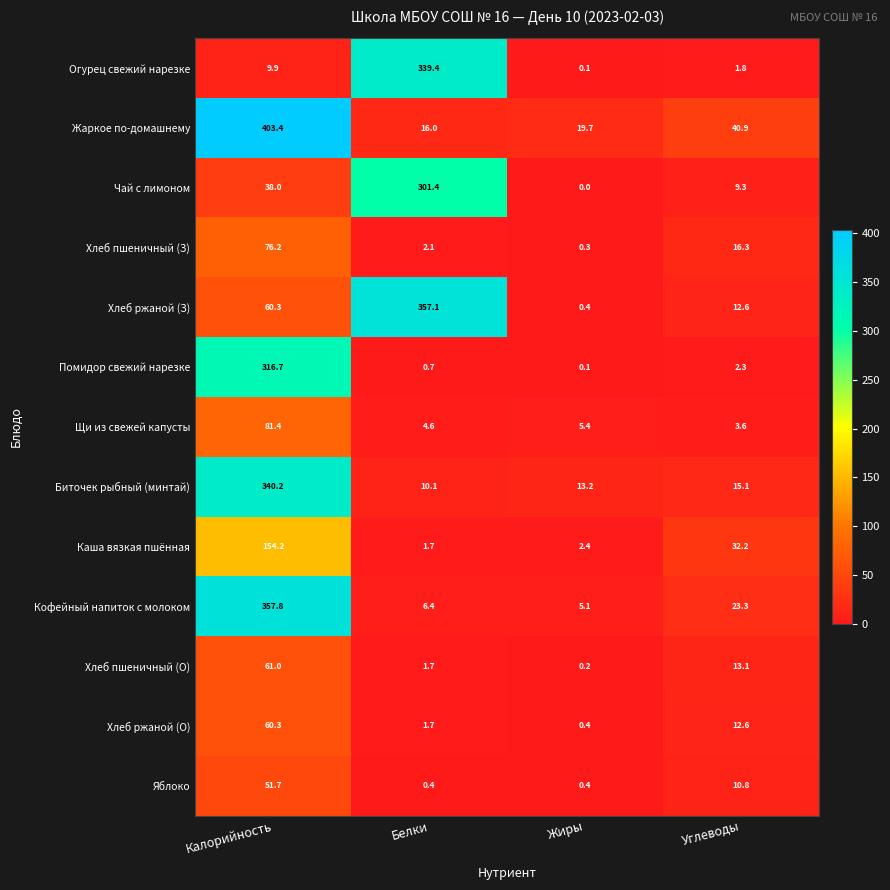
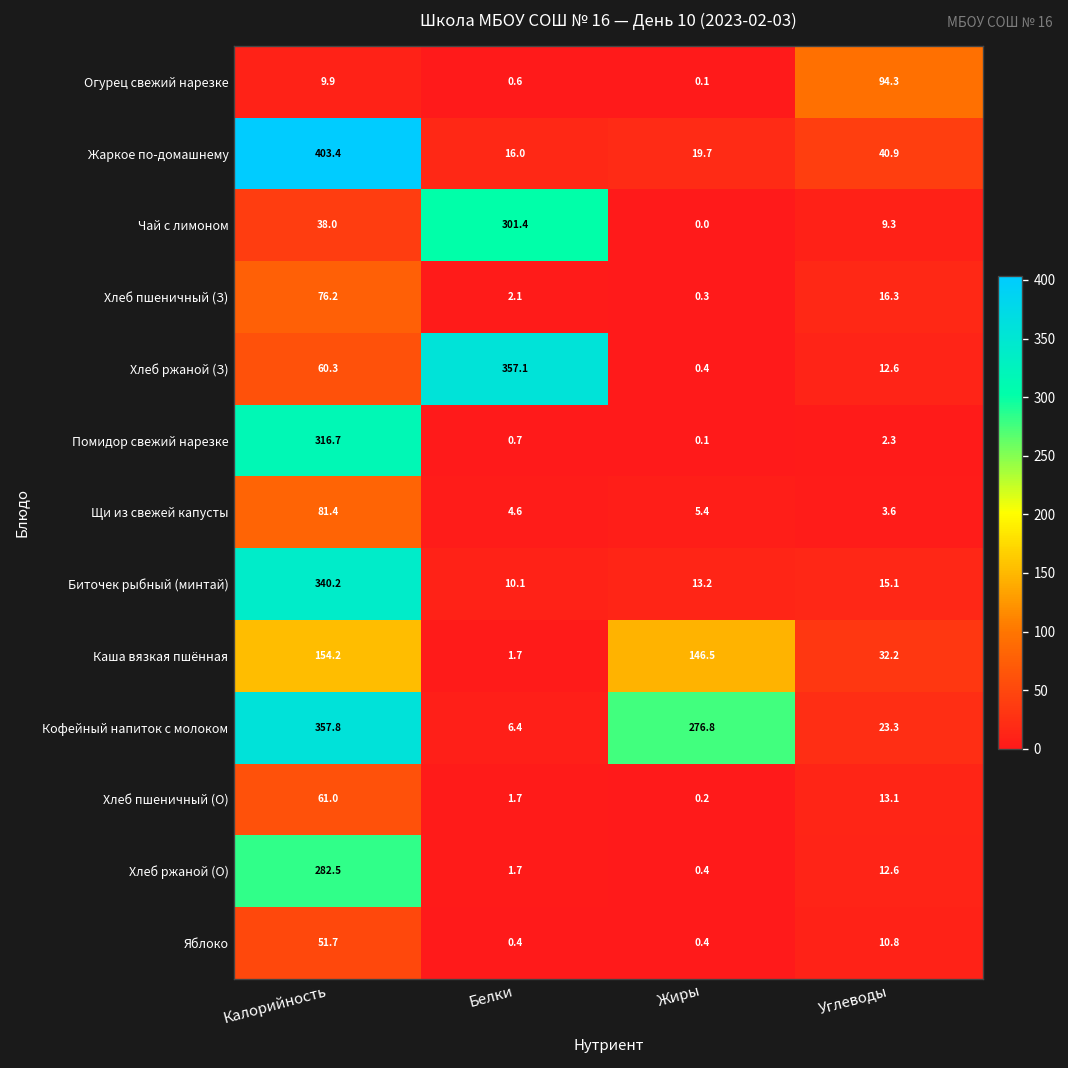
  {
    "Огурец свежий нарезке": {
      "Калорийность": 9.9,
-     "Белки": 339.4,
+     "Белки": 0.6,
      "Жиры": 0.1,
-     "Углеводы": 1.8
+     "Углеводы": 94.3
    },
    "Жаркое по-домашнему": {
      "Калорийность": 403.4,
      "Белки": 16.0,
      "Жиры": 19.7,
      "Углеводы": 40.9
    },
    "Чай с лимоном": {
      "Калорийность": 38.0,
      "Белки": 301.4,
      "Жиры": 0.0,
      "Углеводы": 9.3
    },
    "Хлеб пшеничный (З)": {
      "Калорийность": 76.2,
      "Белки": 2.1,
      "Жиры": 0.3,
      "Углеводы": 16.3
    },
    "Хлеб ржаной (З)": {
      "Калорийность": 60.3,
      "Белки": 357.1,
      "Жиры": 0.4,
      "Углеводы": 12.6
    },
    "Помидор свежий нарезке": {
      "Калорийность": 316.7,
      "Белки": 0.7,
      "Жиры": 0.1,
      "Углеводы": 2.3
    },
    "Щи из свежей капусты": {
      "Калорийность": 81.4,
      "Белки": 4.6,
      "Жиры": 5.4,
      "Углеводы": 3.6
    },
    "Биточек рыбный (минтай)": {
      "Калорийность": 340.2,
      "Белки": 10.1,
      "Жиры": 13.2,
      "Углеводы": 15.1
    },
    "Каша вязкая пшённая": {
      "Калорийность": 154.2,
      "Белки": 1.7,
-     "Жиры": 2.4,
+     "Жиры": 146.5,
      "Углеводы": 32.2
    },
    "Кофейный напиток с молоком": {
      "Калорийность": 357.8,
      "Белки": 6.4,
-     "Жиры": 5.1,
+     "Жиры": 276.8,
      "Углеводы": 23.3
    },
    "Хлеб пшеничный (О)": {
      "Калорийность": 61.0,
      "Белки": 1.7,
      "Жиры": 0.2,
      "Углеводы": 13.1
    },
    "Хлеб ржаной (О)": {
-     "Калорийность": 60.3,
+     "Калорийность": 282.5,
      "Белки": 1.7,
      "Жиры": 0.4,
      "Углеводы": 12.6
    },
    "Яблоко": {
      "Калорийность": 51.7,
      "Белки": 0.4,
      "Жиры": 0.4,
      "Углеводы": 10.8
    }
  }
